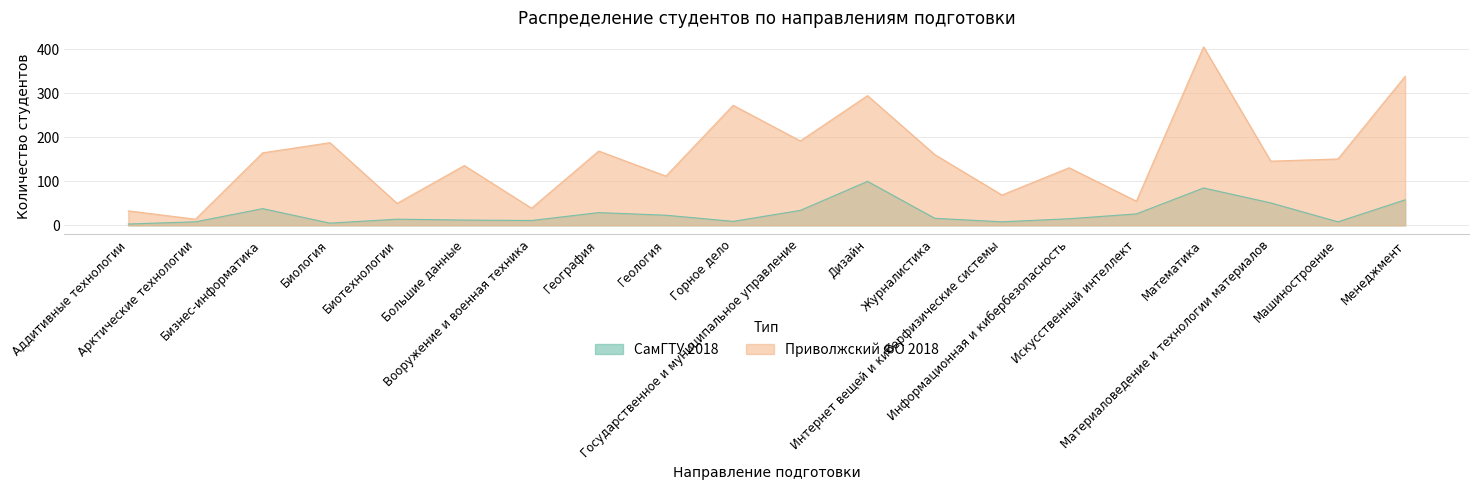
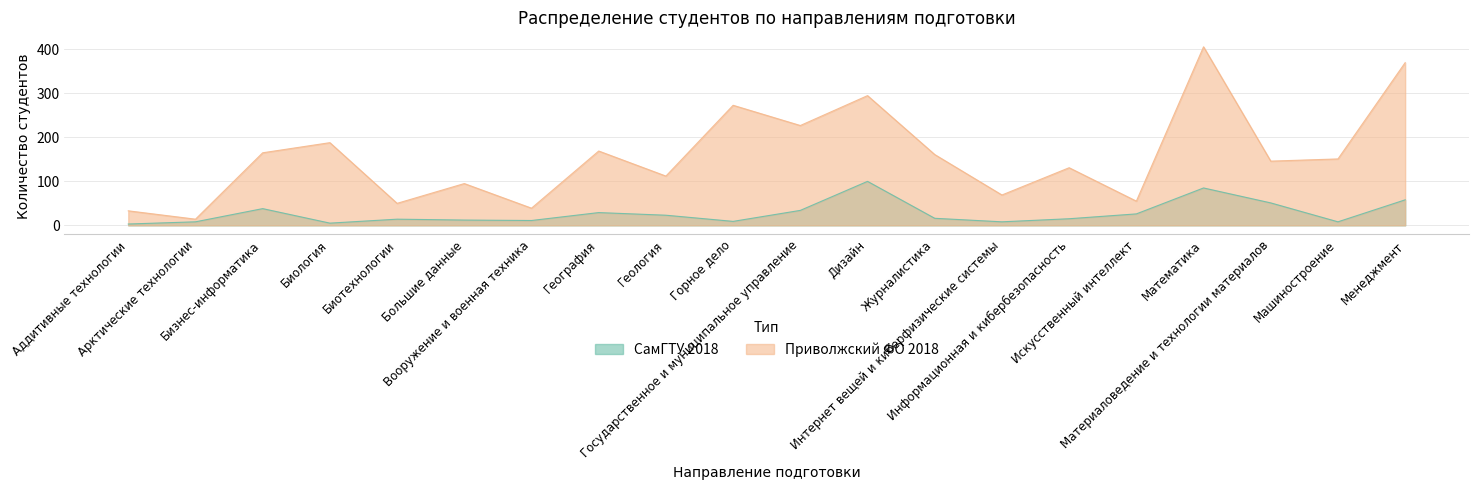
  {
    "СамГТУ 2018": {
      "Аддитивные технологии": 0,
      "Арктические технологии": 10,
      "Бизнес-информатика": 40,
      "Биология": 10,
      "Биотехнологии": 10,
      "Большие данные": 10,
      "Вооружение и военная техника": 10,
      "География": 30,
      "Геология": 20,
      "Горное дело": 10,
      "Государственное и муниципальное управление": 30,
      "Дизайн": 100,
      "Журналистика": 20,
      "Интернет вещей и киберфизические системы": 10,
      "Информационная и кибербезопасность": 20,
      "Искусственный интеллект": 30,
      "Математика": 90,
      "Материаловедение и технологии материалов": 50,
      "Машиностроение": 10,
      "Менеджмент": 60
    },
    "Приволжский ФО 2018": {
      "Аддитивные технологии": 30,
      "Арктические технологии": 10,
      "Бизнес-информатика": 170,
      "Биология": 190,
      "Биотехнологии": 50,
-     "Большие данные": 140,
+     "Большие данные": 100,
      "Вооружение и военная техника": 40,
      "География": 170,
      "Геология": 110,
      "Горное дело": 270,
-     "Государственное и муниципальное управление": 190,
+     "Государственное и муниципальное управление": 230,
      "Дизайн": 300,
      "Журналистика": 160,
      "Интернет вещей и киберфизические системы": 70,
      "Информационная и кибербезопасность": 130,
      "Искусственный интеллект": 60,
      "Математика": 410,
      "Материаловедение и технологии материалов": 150,
      "Машиностроение": 150,
-     "Менеджмент": 340
+     "Менеджмент": 370
    }
  }
